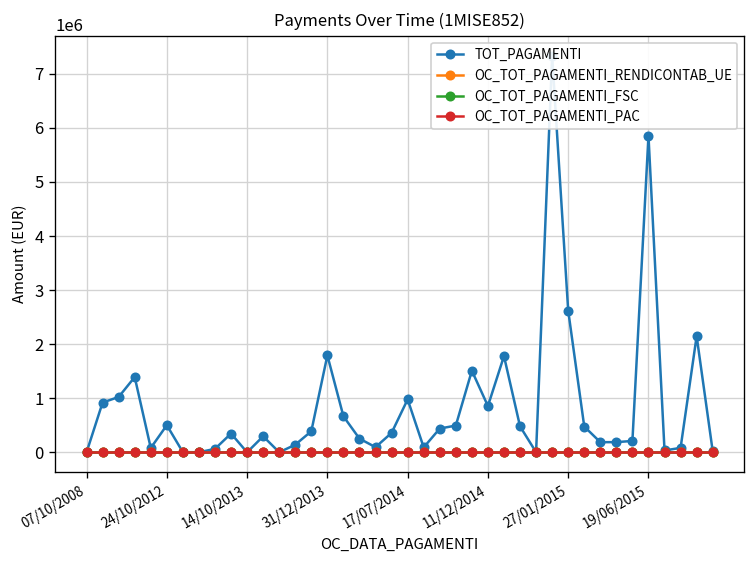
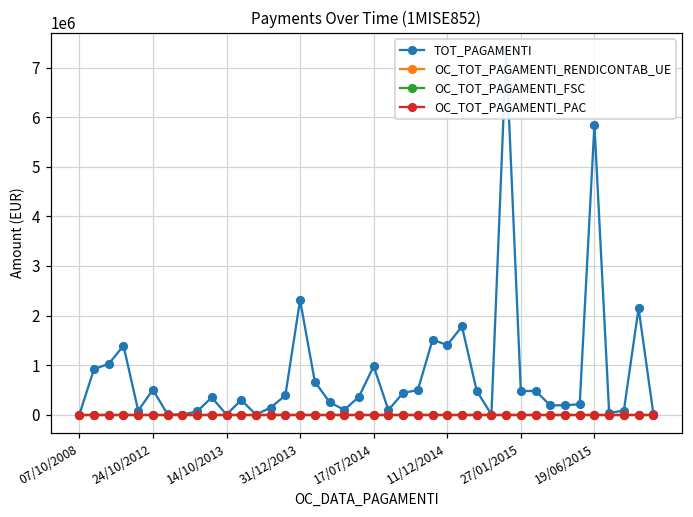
  {
    "TOT_PAGAMENTI": {
      "24/10/2012": 500000,
-     "31/12/2013": 1800000,
+     "31/12/2013": 2300000,
      "17/07/2014": 1000000,
-     "11/12/2014": 900000,
-     "27/01/2015": 2600000,
+     "11/12/2014": 1400000,
+     "27/01/2015": 500000,
      "19/06/2015": 5900000
    },
    "OC_TOT_PAGAMENTI_PAC": {
      "24/10/2012": 0,
      "31/12/2013": 0,
      "17/07/2014": 0,
      "11/12/2014": 0,
      "27/01/2015": 0,
      "19/06/2015": 0
    }
  }
